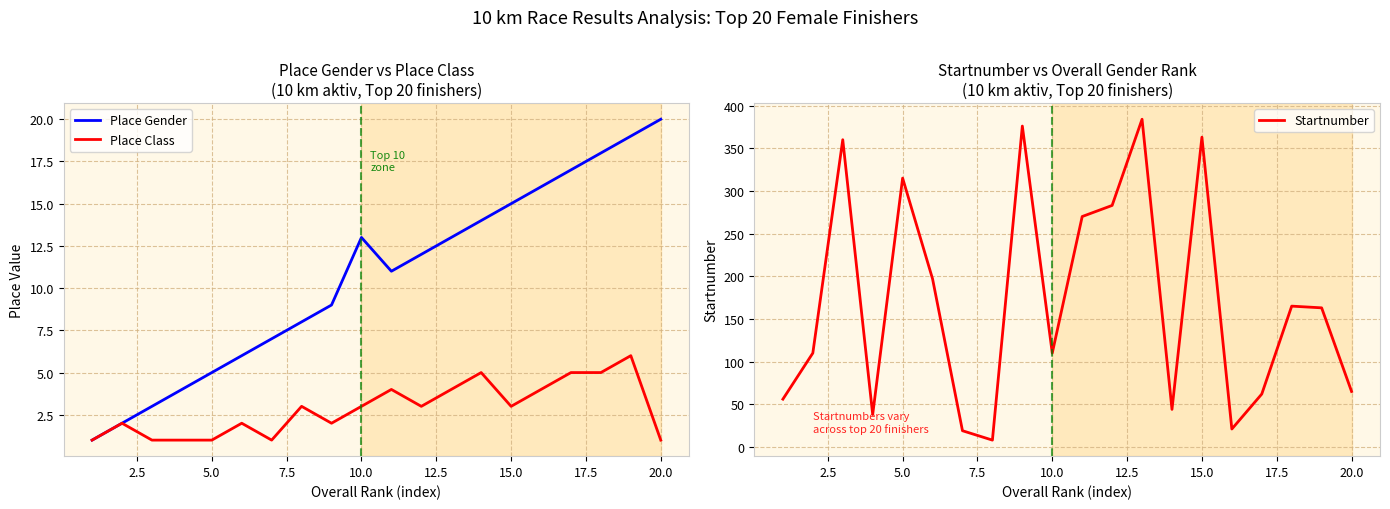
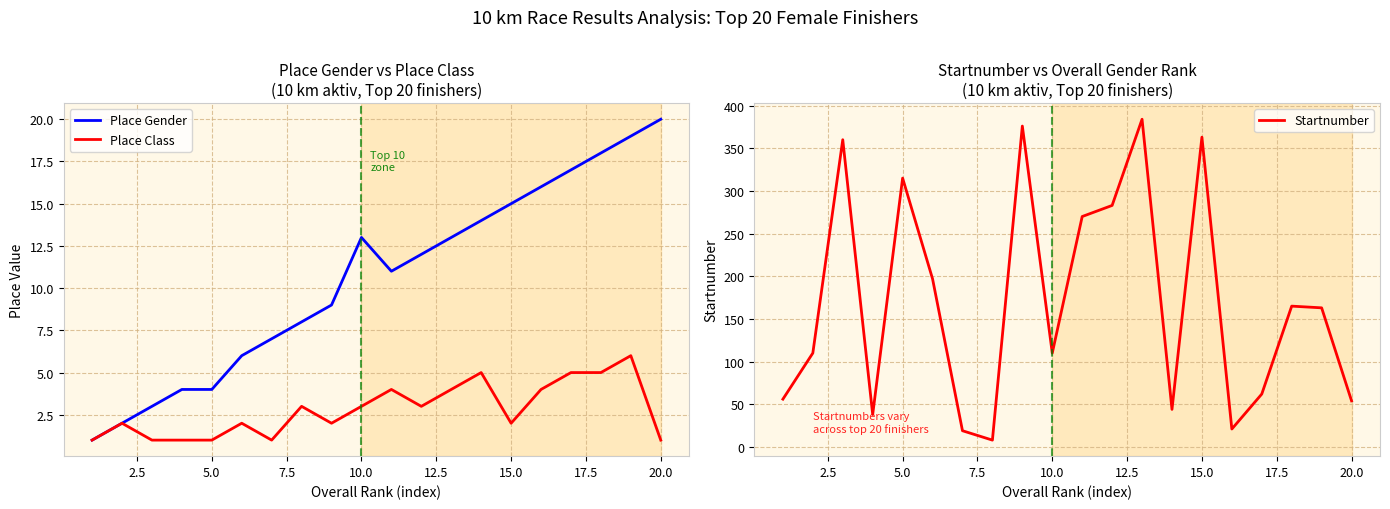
  {
    "Place Gender vs Place Class (10 km aktiv, Top 20 finishers)": {
      "Place Gender": {
-       "5.0": 5,
+       "5.0": 4,
        "10.0": 13,
        "15.0": 15,
        "20.0": 20
      },
      "Place Class": {
        "5.0": 1,
        "10.0": 3,
-       "15.0": 3,
+       "15.0": 2,
        "20.0": 1
      }
    },
    "Startnumber vs Overall Gender Rank (10 km aktiv, Top 20 finishers)": {
      "5.0": 320,
      "10.0": 110,
      "15.0": 360,
-     "20.0": 70
+     "20.0": 50
    }
  }
